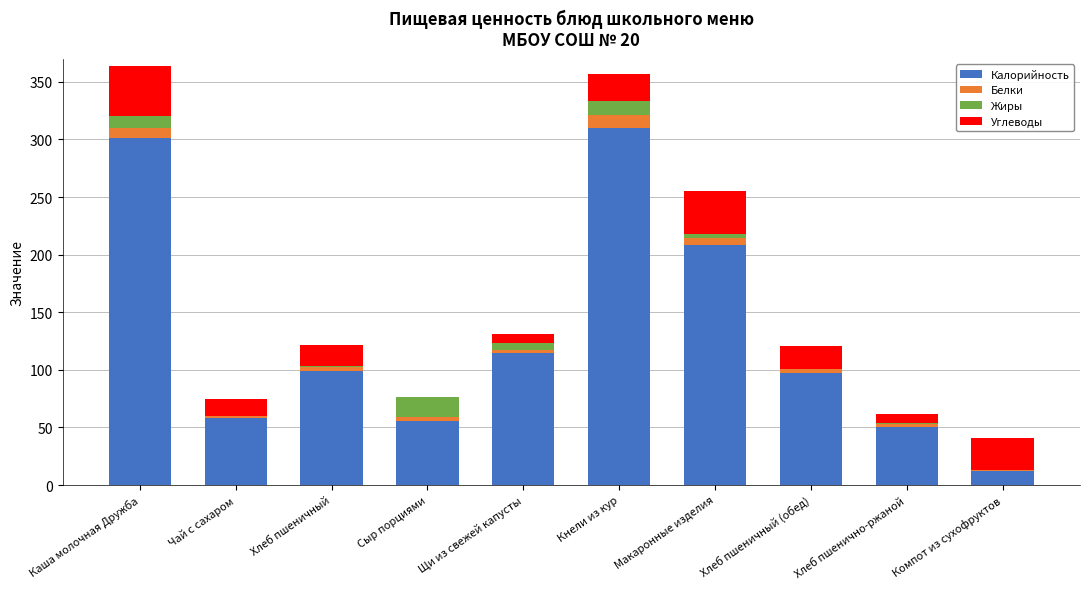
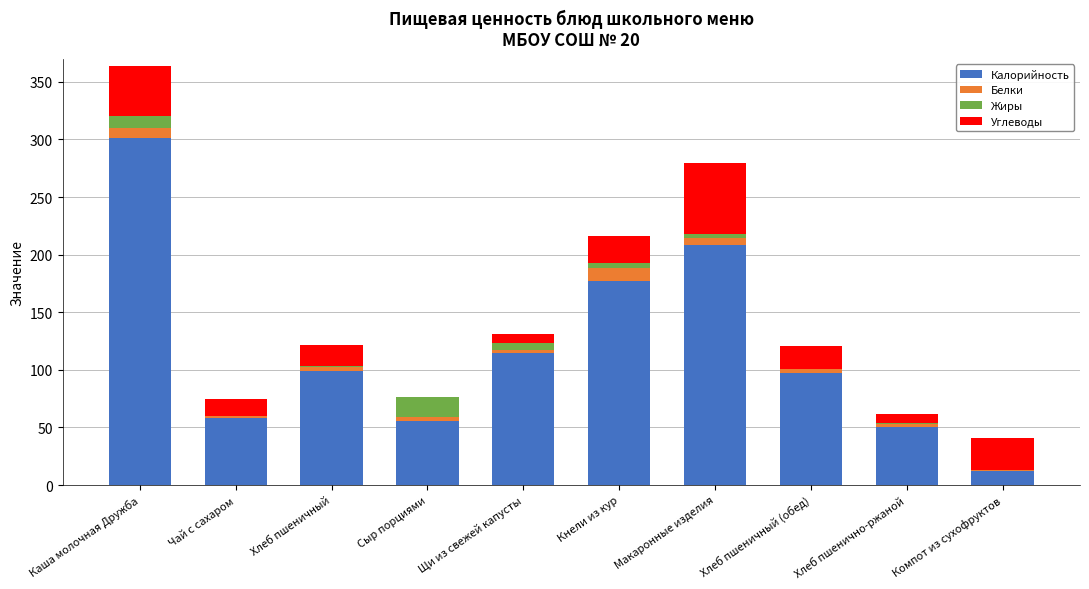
  {
    "Калорийность": {
      "Каша молочная Дружба": 301,
      "Чай с сахаром": 58,
      "Хлеб пшеничный": 99,
      "Сыр порциями": 56,
      "Щи из свежей капусты": 114,
-     "Кнели из кур": 310,
+     "Кнели из кур": 177,
      "Макаронные изделия": 208,
      "Хлеб пшеничный (обед)": 97,
      "Хлеб пшенично-ржаной": 50,
      "Компот из сухофруктов": 12
    },
    "Белки": {
      "Каша молочная Дружба": 8,
      "Хлеб пшеничный": 4,
      "Сыр порциями": 4,
      "Щи из свежей капусты": 3,
      "Кнели из кур": 12,
      "Макаронные изделия": 6,
      "Хлеб пшеничный (обед)": 3,
      "Хлеб пшенично-ржаной": 3
    },
    "Жиры": {
      "Каша молочная Дружба": 10,
      "Чай с сахаром": 0,
      "Сыр порциями": 17,
      "Щи из свежей капусты": 6,
-     "Кнели из кур": 12,
+     "Кнели из кур": 4,
      "Макаронные изделия": 3,
      "Компот из сухофруктов": 0
    },
    "Углеводы": {
      "Каша молочная Дружба": 44,
      "Чай с сахаром": 15,
      "Хлеб пшеничный": 18,
      "Сыр порциями": 0,
      "Щи из свежей капусты": 8,
      "Кнели из кур": 23,
-     "Макаронные изделия": 38,
+     "Макаронные изделия": 62,
      "Хлеб пшеничный (обед)": 20,
      "Хлеб пшенично-ржаной": 8,
      "Компот из сухофруктов": 28
    }
  }
